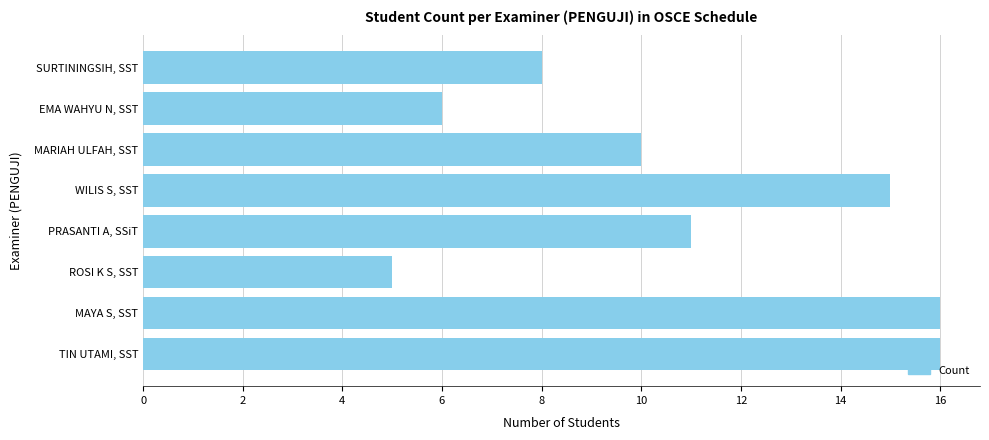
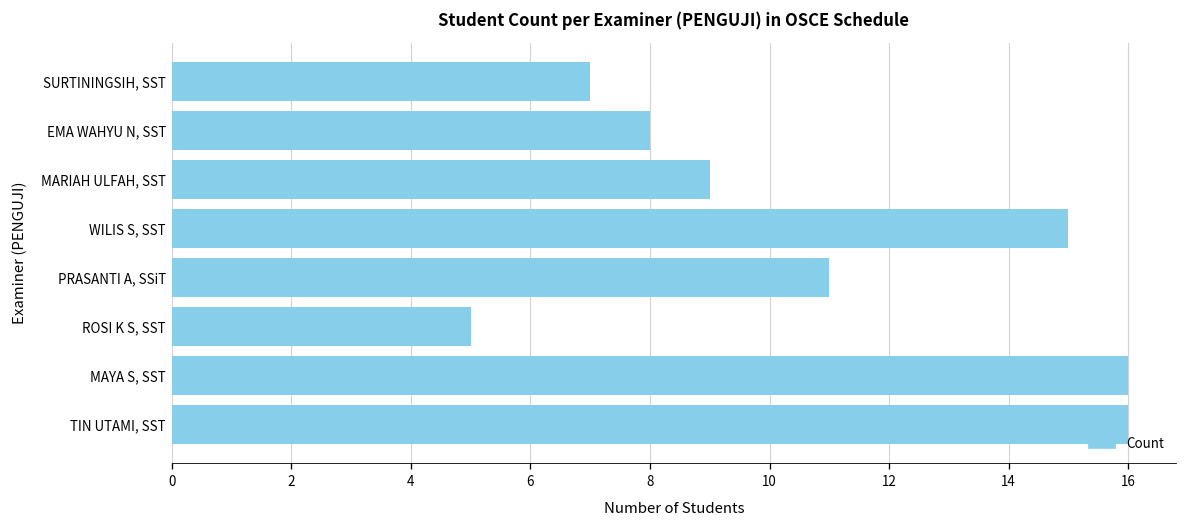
  {
-   "SURTININGSIH, SST": 8,
-   "EMA WAHYU N, SST": 6,
-   "MARIAH ULFAH, SST": 10,
+   "SURTININGSIH, SST": 7,
+   "EMA WAHYU N, SST": 8,
+   "MARIAH ULFAH, SST": 9,
    "WILIS S, SST": 15,
    "PRASANTI A, SSiT": 11,
    "ROSI K S, SST": 5,
    "MAYA S, SST": 16,
    "TIN UTAMI, SST": 16
  }
